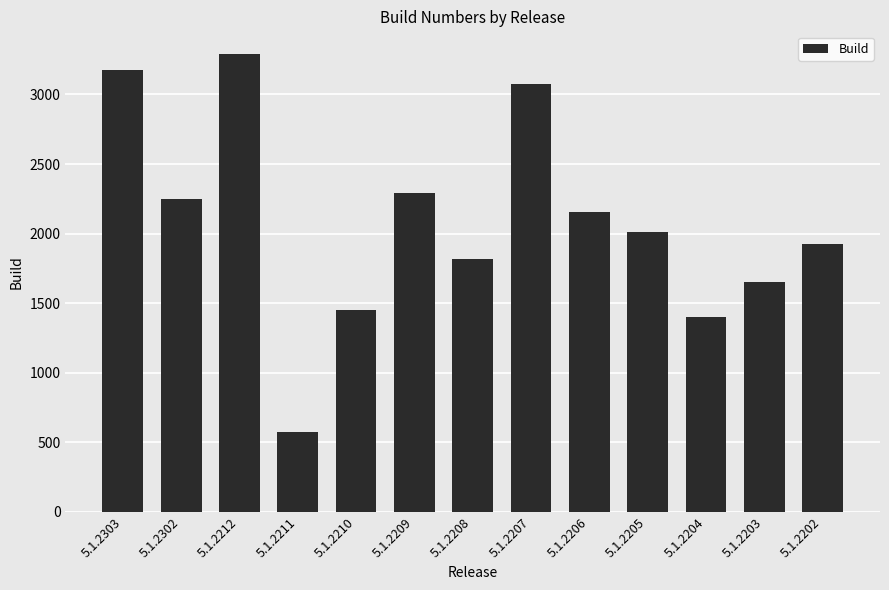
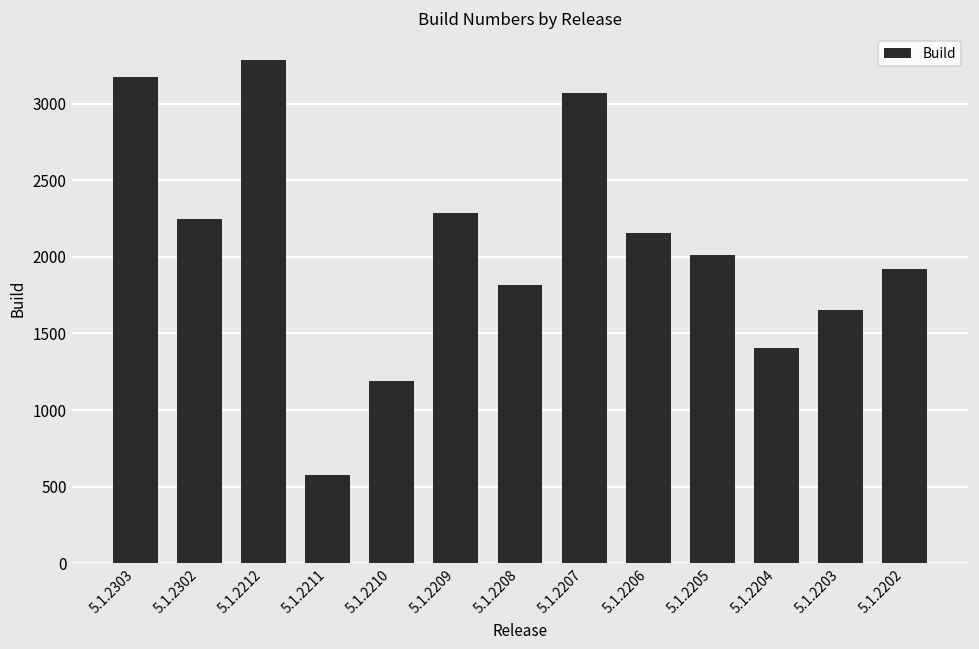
  {
    "5.1.2303": 3170,
    "5.1.2302": 2250,
    "5.1.2212": 3290,
    "5.1.2211": 580,
-   "5.1.2210": 1450,
+   "5.1.2210": 1190,
    "5.1.2209": 2290,
    "5.1.2208": 1810,
    "5.1.2207": 3070,
    "5.1.2206": 2150,
    "5.1.2205": 2010,
    "5.1.2204": 1400,
    "5.1.2203": 1650,
    "5.1.2202": 1920
  }
